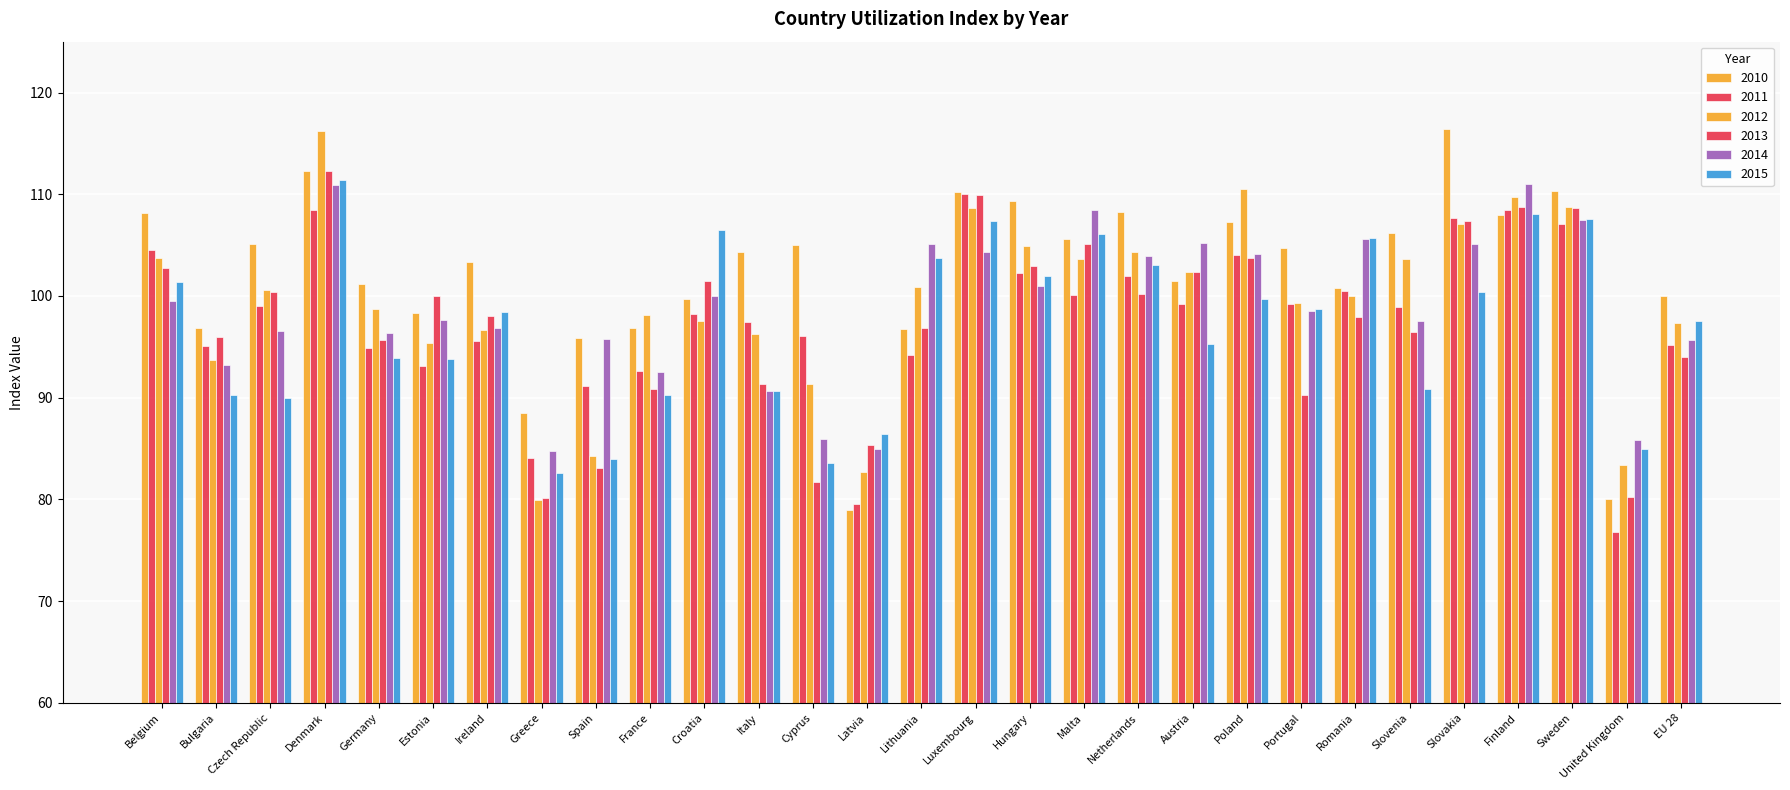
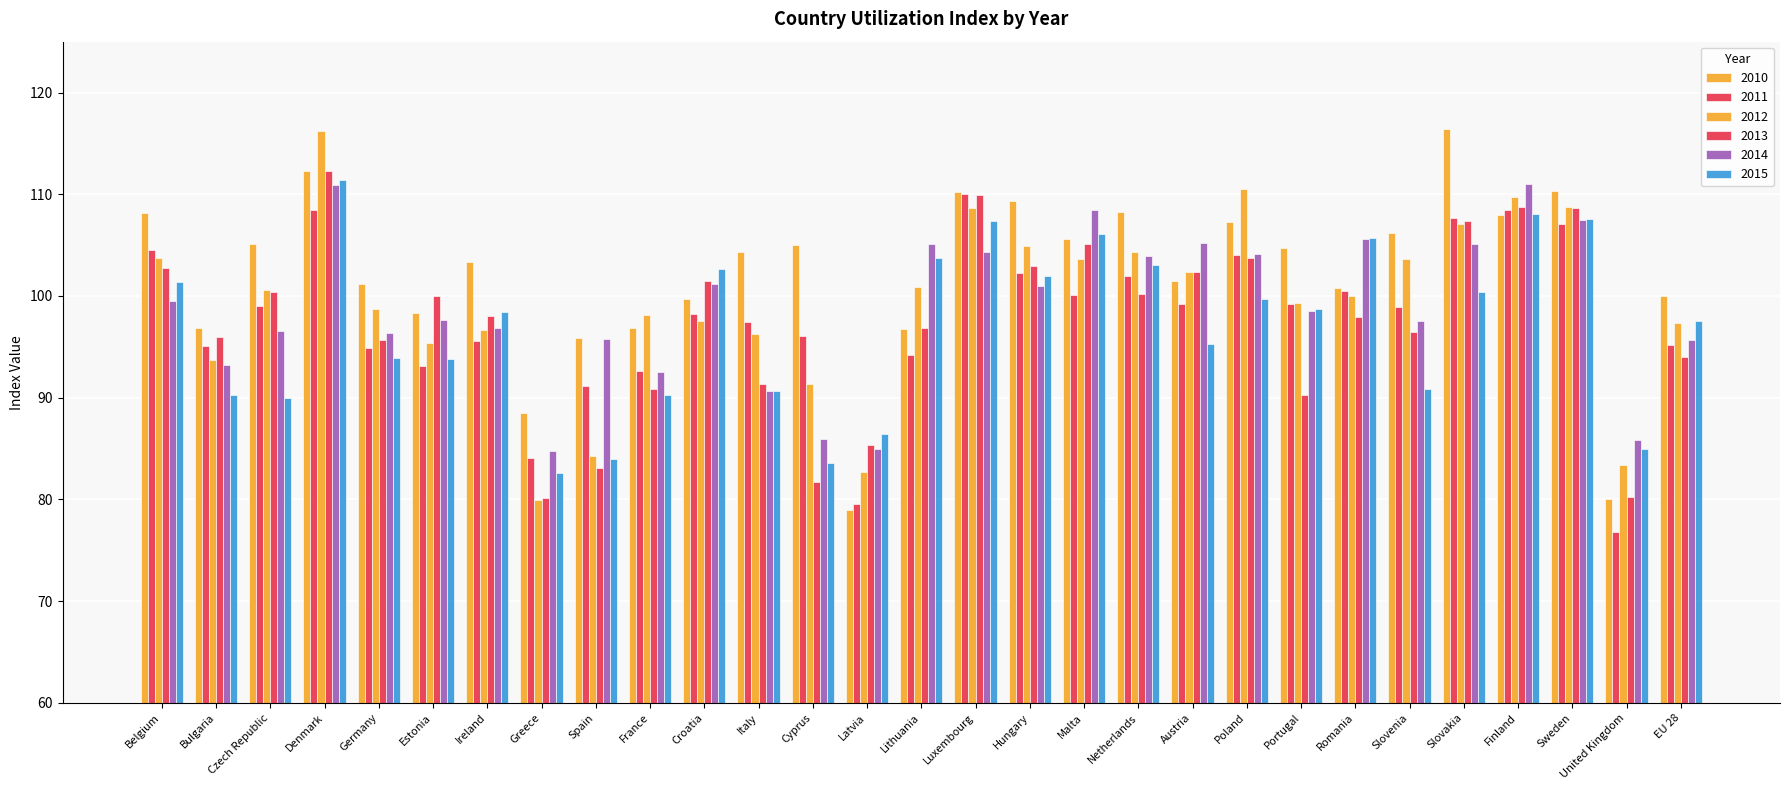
  {
    "2014": {
      "Belgium": 99.5,
      "Bulgaria": 93.2,
      "Czech Republic": 96.6,
      "Denmark": 110.9,
      "Germany": 96.4,
      "Estonia": 97.6,
      "Ireland": 96.8,
      "Greece": 84.8,
      "Spain": 95.8,
      "France": 92.5,
-     "Croatia": 100.0,
+     "Croatia": 101.2,
      "Italy": 90.7,
      "Cyprus": 85.9,
      "Latvia": 85.0,
      "Lithuania": 105.1,
      "Luxembourg": 104.3,
      "Hungary": 101.0,
      "Malta": 108.4,
      "Netherlands": 104.0,
      "Austria": 105.3,
      "Poland": 104.1,
      "Portugal": 98.5,
      "Romania": 105.6,
      "Slovenia": 97.6,
      "Slovakia": 105.2,
      "Finland": 111.0,
      "Sweden": 107.5,
      "United Kingdom": 85.8,
      "EU 28": 95.7
    },
    "2015": {
      "Belgium": 101.4,
      "Bulgaria": 90.2,
      "Czech Republic": 90.0,
      "Denmark": 111.4,
      "Germany": 93.9,
      "Estonia": 93.8,
      "Ireland": 98.4,
      "Greece": 82.6,
      "Spain": 84.0,
      "France": 90.2,
-     "Croatia": 106.5,
+     "Croatia": 102.7,
      "Italy": 90.7,
      "Cyprus": 83.6,
      "Latvia": 86.4,
      "Lithuania": 103.7,
      "Luxembourg": 107.4,
      "Hungary": 102.0,
      "Malta": 106.1,
      "Netherlands": 103.0,
      "Austria": 95.3,
      "Poland": 99.7,
      "Portugal": 98.8,
      "Romania": 105.7,
      "Slovenia": 90.8,
      "Slovakia": 100.4,
      "Finland": 108.1,
      "Sweden": 107.6,
      "United Kingdom": 85.0,
      "EU 28": 97.6
    }
  }
